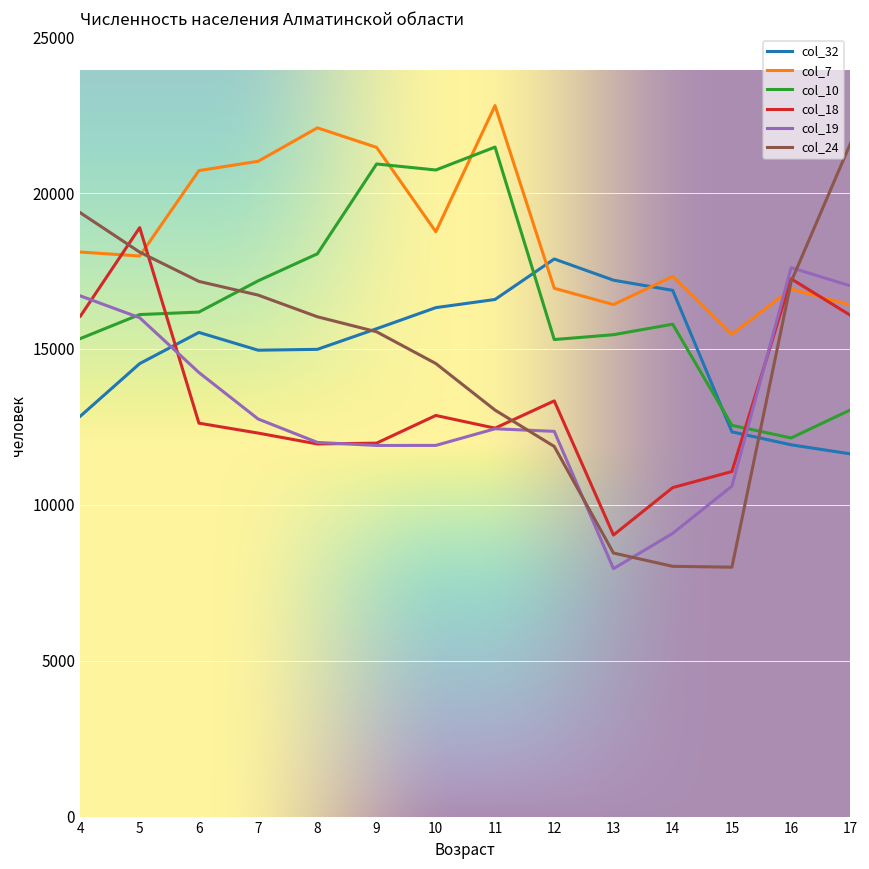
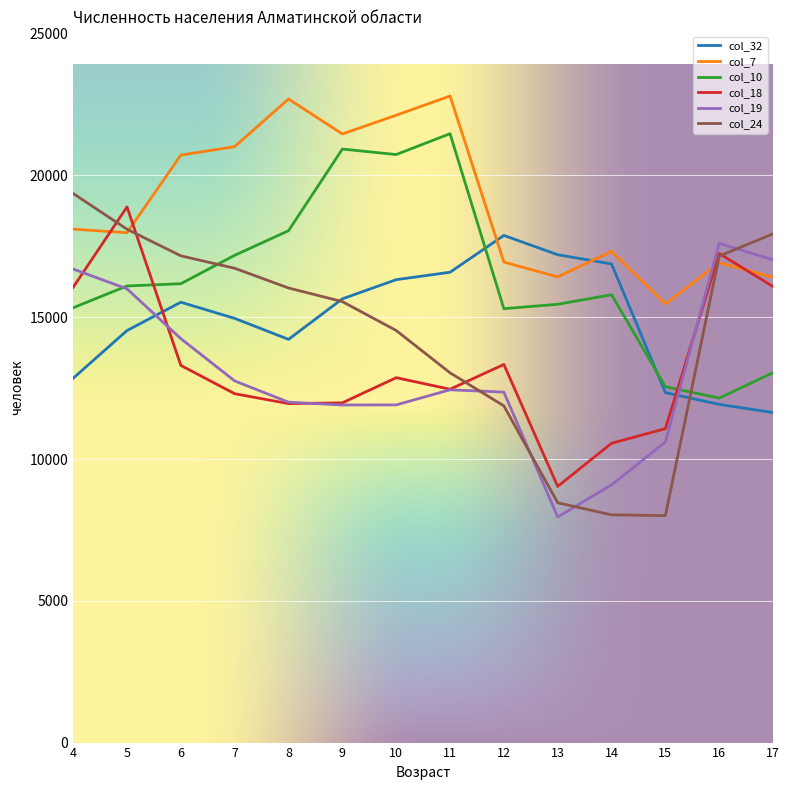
  {
    "col_32": {
      "4": 12900,
      "5": 14500,
      "6": 15500,
      "7": 15000,
-     "8": 15000,
+     "8": 14200,
      "9": 15700,
      "10": 16300,
      "11": 16600,
      "12": 17900,
      "13": 17200,
      "14": 16900,
      "15": 12300,
      "16": 11900,
      "17": 11600
    },
    "col_7": {
      "4": 18100,
      "5": 18000,
      "6": 20700,
      "7": 21000,
-     "8": 22100,
+     "8": 22700,
      "9": 21500,
-     "10": 18800,
+     "10": 22100,
      "11": 22800,
      "12": 16900,
      "13": 16400,
      "14": 17300,
      "15": 15500,
      "16": 16900,
      "17": 16400
    },
    "col_10": {
      "4": 15300,
      "5": 16100,
      "6": 16200,
      "7": 17200,
      "8": 18100,
      "9": 20900,
      "10": 20700,
      "11": 21500,
      "12": 15300,
      "13": 15500,
      "14": 15800,
      "15": 12600,
      "16": 12100,
      "17": 13000
    },
    "col_18": {
      "4": 16100,
      "5": 18900,
-     "6": 12600,
+     "6": 13300,
      "7": 12300,
      "10": 12900,
      "12": 13300,
      "13": 9000,
      "14": 10600,
      "15": 11100,
      "16": 17300,
      "17": 16100
    },
    "col_19": {
      "4": 16700,
      "5": 16000,
      "6": 14200,
      "7": 12800,
      "10": 11900,
      "12": 12400,
      "13": 8000,
      "14": 9100,
      "15": 10600,
      "16": 17600,
      "17": 17000
    },
    "col_24": {
      "4": 19400,
      "5": 18100,
      "6": 17200,
      "7": 16700,
      "8": 16000,
      "9": 15600,
      "10": 14500,
      "11": 13000,
      "12": 11900,
      "13": 8500,
      "14": 8000,
      "15": 8000,
      "16": 17200,
-     "17": 21600
+     "17": 17900
    }
  }
